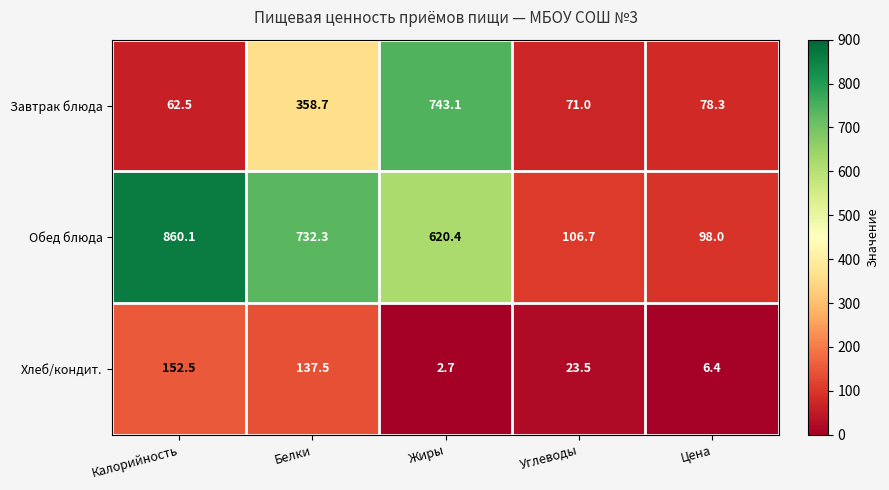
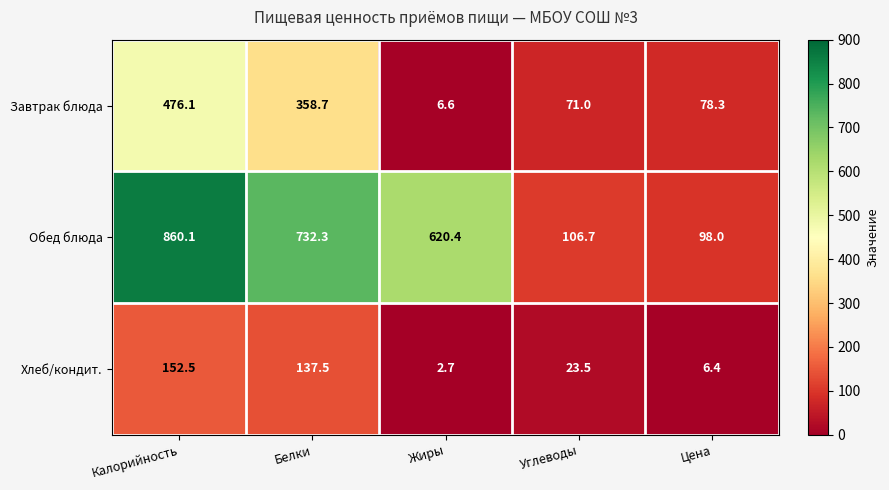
  {
    "Завтрак блюда": {
-     "Калорийность": 62.5,
+     "Калорийность": 476.1,
      "Белки": 358.7,
-     "Жиры": 743.1,
+     "Жиры": 6.6,
      "Углеводы": 71.0,
      "Цена": 78.3
    },
    "Обед блюда": {
      "Калорийность": 860.1,
      "Белки": 732.3,
      "Жиры": 620.4,
      "Углеводы": 106.7,
      "Цена": 98.0
    },
    "Хлеб/кондит.": {
      "Калорийность": 152.5,
      "Белки": 137.5,
      "Жиры": 2.7,
      "Углеводы": 23.5,
      "Цена": 6.4
    }
  }
